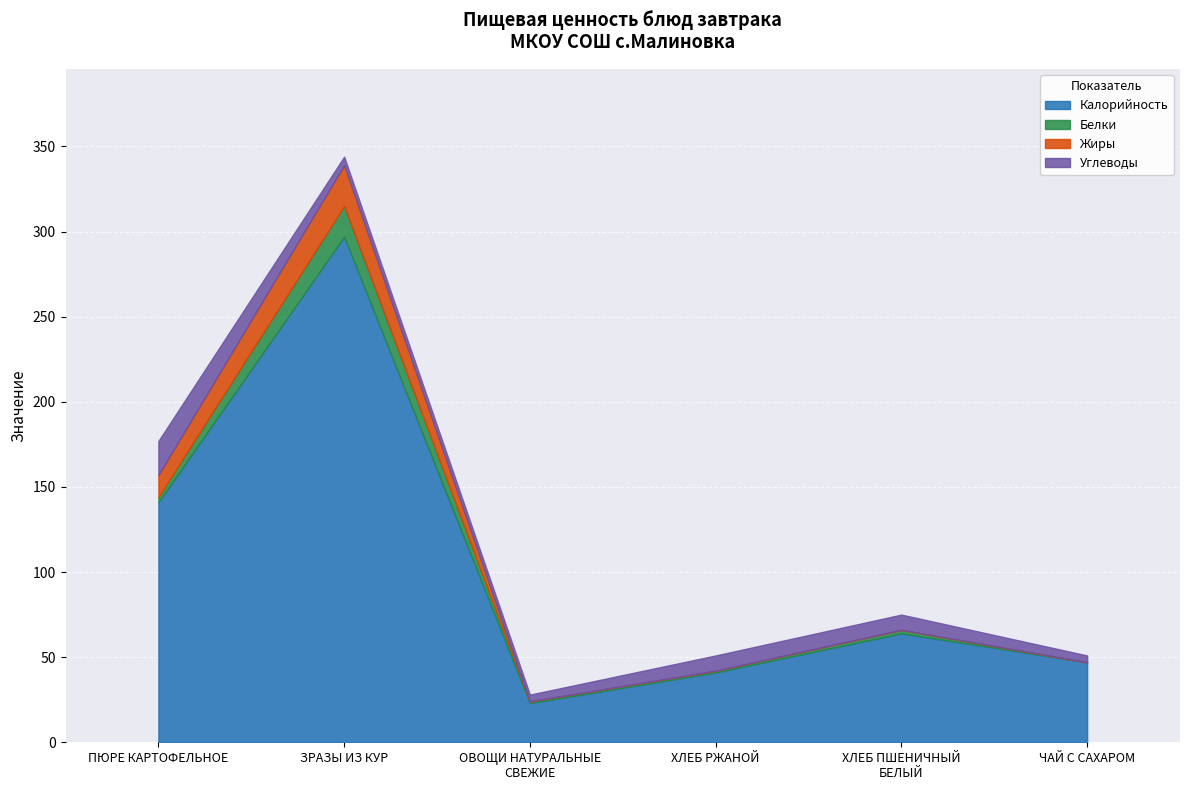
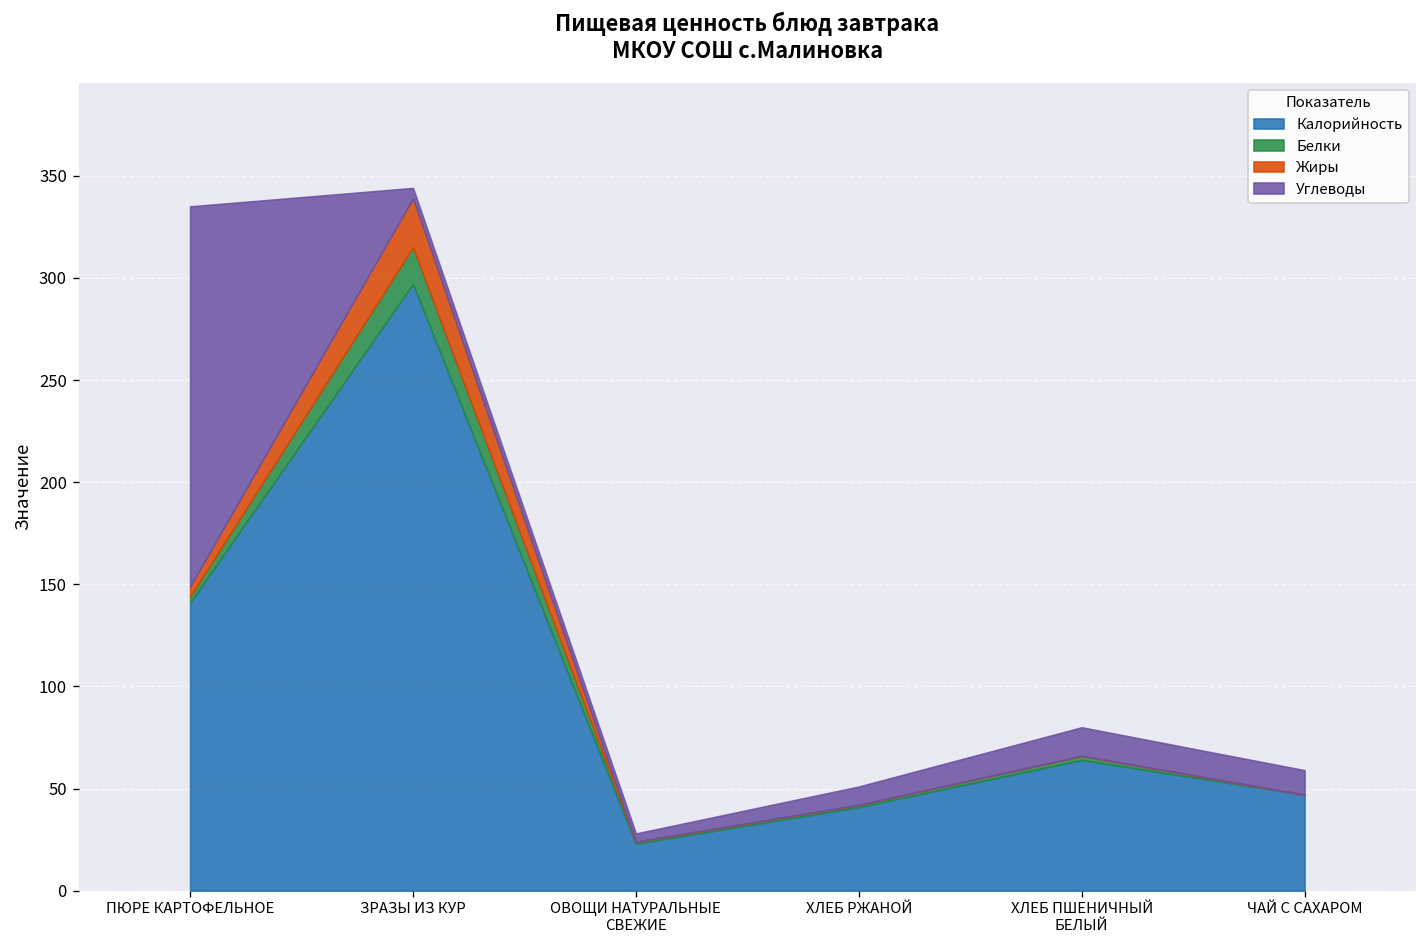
  {
    "Калорийность": {
      "ПЮРЕ КАРТОФЕЛЬНОЕ": 141,
      "ЗРАЗЫ ИЗ КУР": 297,
      "ХЛЕБ ПШЕНИЧНЫЙ БЕЛЫЙ": 64
    },
    "Белки": {
      "ПЮРЕ КАРТОФЕЛЬНОЕ": 3,
      "ЗРАЗЫ ИЗ КУР": 18
    },
    "Жиры": {
-     "ПЮРЕ КАРТОФЕЛЬНОЕ": 13,
+     "ПЮРЕ КАРТОФЕЛЬНОЕ": 5,
      "ЗРАЗЫ ИЗ КУР": 24
    },
    "Углеводы": {
-     "ПЮРЕ КАРТОФЕЛЬНОЕ": 20,
+     "ПЮРЕ КАРТОФЕЛЬНОЕ": 186,
      "ЗРАЗЫ ИЗ КУР": 5,
      "ОВОЩИ НАТУРАЛЬНЫЕ СВЕЖИЕ": 4,
      "ХЛЕБ РЖАНОЙ": 9,
-     "ХЛЕБ ПШЕНИЧНЫЙ БЕЛЫЙ": 9,
-     "ЧАЙ С САХАРОМ": 4
+     "ХЛЕБ ПШЕНИЧНЫЙ БЕЛЫЙ": 14,
+     "ЧАЙ С САХАРОМ": 12
    }
  }
